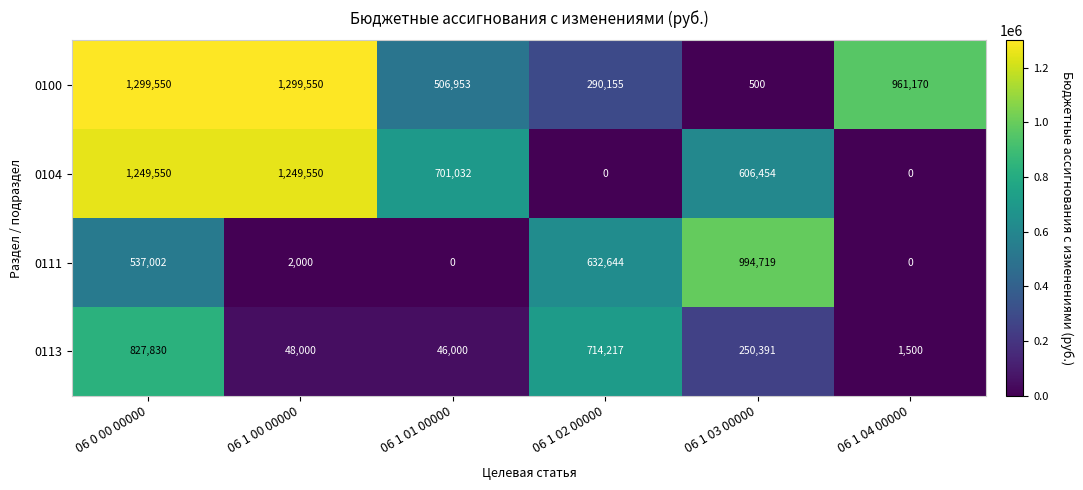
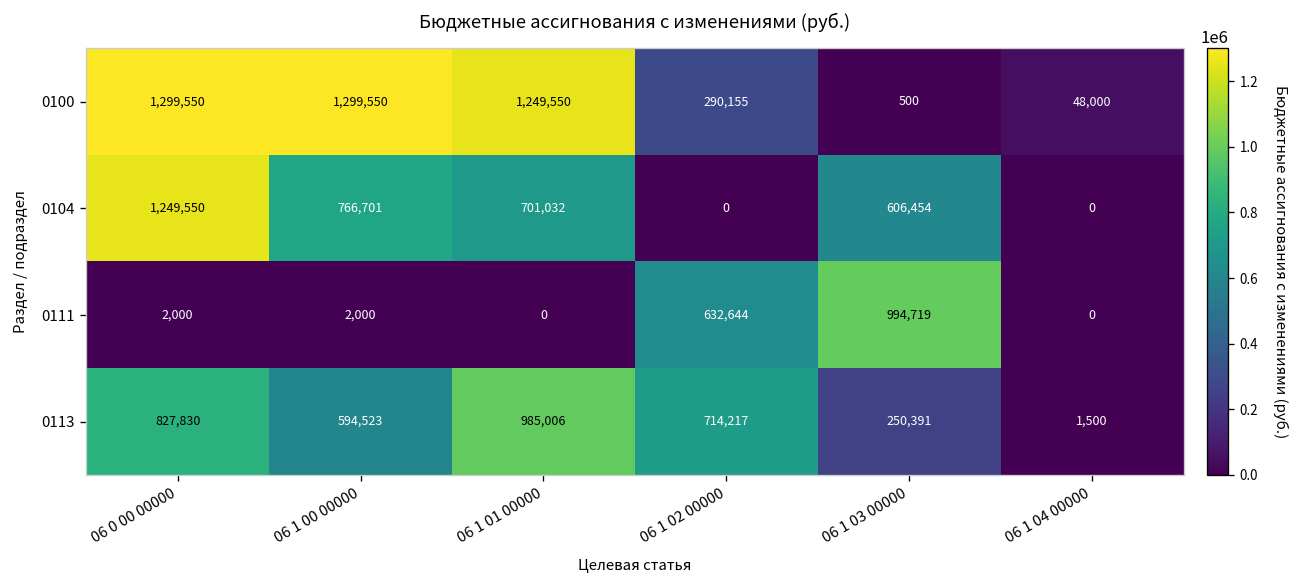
  {
    "0100": {
      "06 0 00 00000": "1,299,550",
      "06 1 00 00000": "1,299,550",
-     "06 1 01 00000": "506,953",
+     "06 1 01 00000": "1,249,550",
      "06 1 02 00000": "290,155",
      "06 1 03 00000": "500",
-     "06 1 04 00000": "961,170"
+     "06 1 04 00000": "48,000"
    },
    "0104": {
      "06 0 00 00000": "1,249,550",
-     "06 1 00 00000": "1,249,550",
+     "06 1 00 00000": "766,701",
      "06 1 01 00000": "701,032",
      "06 1 02 00000": "0",
      "06 1 03 00000": "606,454",
      "06 1 04 00000": "0"
    },
    "0111": {
-     "06 0 00 00000": "537,002",
+     "06 0 00 00000": "2,000",
      "06 1 00 00000": "2,000",
      "06 1 01 00000": "0",
      "06 1 02 00000": "632,644",
      "06 1 03 00000": "994,719",
      "06 1 04 00000": "0"
    },
    "0113": {
      "06 0 00 00000": "827,830",
-     "06 1 00 00000": "48,000",
-     "06 1 01 00000": "46,000",
+     "06 1 00 00000": "594,523",
+     "06 1 01 00000": "985,006",
      "06 1 02 00000": "714,217",
      "06 1 03 00000": "250,391",
      "06 1 04 00000": "1,500"
    }
  }
